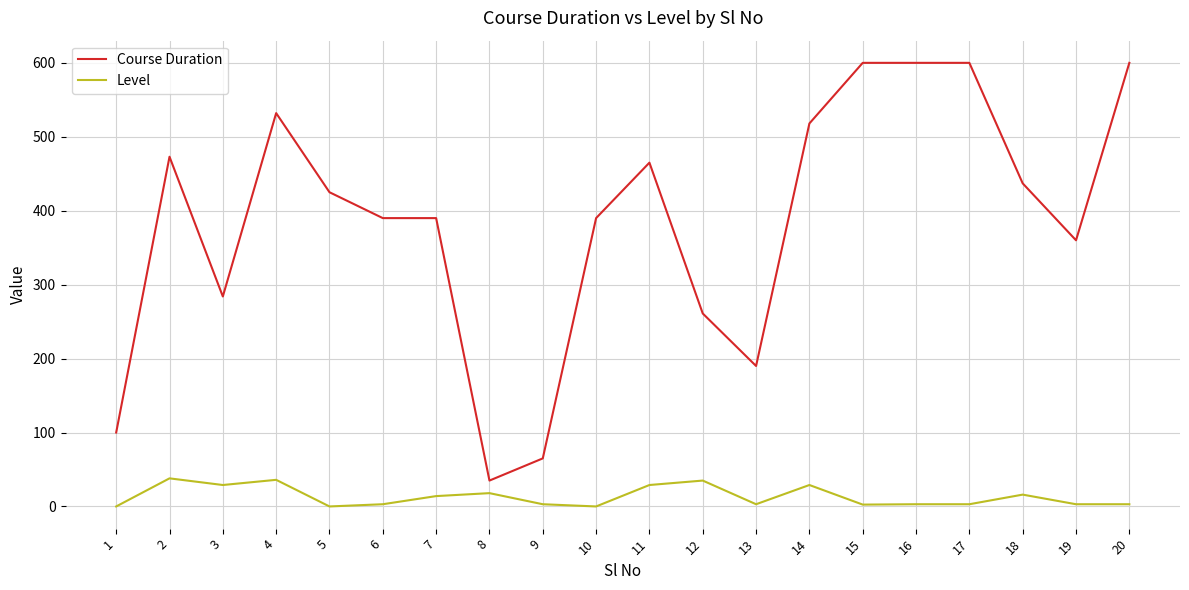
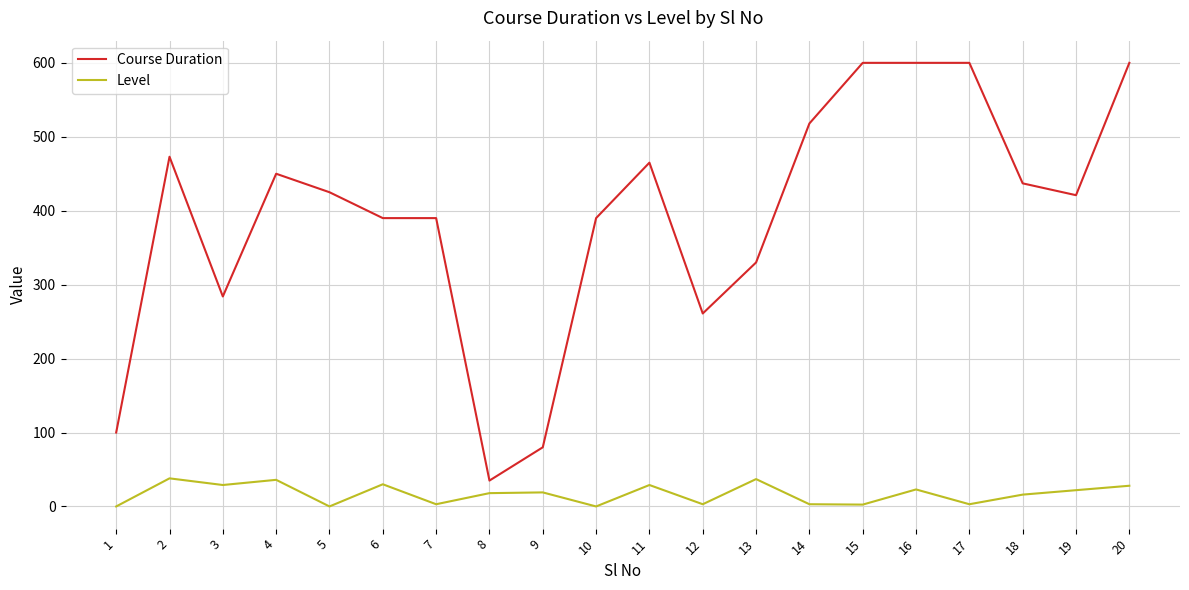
  {
    "Course Duration": {
      "1": 100,
      "2": 470,
      "3": 280,
-     "4": 530,
+     "4": 450,
      "5": 430,
      "6": 390,
      "7": 390,
      "8": 40,
-     "9": 70,
+     "9": 80,
      "10": 390,
      "11": 470,
      "12": 260,
-     "13": 190,
+     "13": 330,
      "14": 520,
      "15": 600,
      "16": 600,
      "17": 600,
      "18": 440,
-     "19": 360,
+     "19": 420,
      "20": 600
    },
    "Level": {
      "1": 0,
      "2": 40,
      "3": 30,
      "4": 40,
      "5": 0,
-     "6": 0,
-     "7": 10,
+     "6": 30,
+     "7": 0,
      "8": 20,
-     "9": 0,
+     "9": 20,
      "10": 0,
      "11": 30,
-     "12": 40,
-     "13": 0,
-     "14": 30,
+     "12": 0,
+     "13": 40,
+     "14": 0,
      "15": 0,
-     "16": 0,
+     "16": 20,
      "17": 0,
      "18": 20,
-     "19": 0,
-     "20": 0
+     "19": 20,
+     "20": 30
    }
  }
